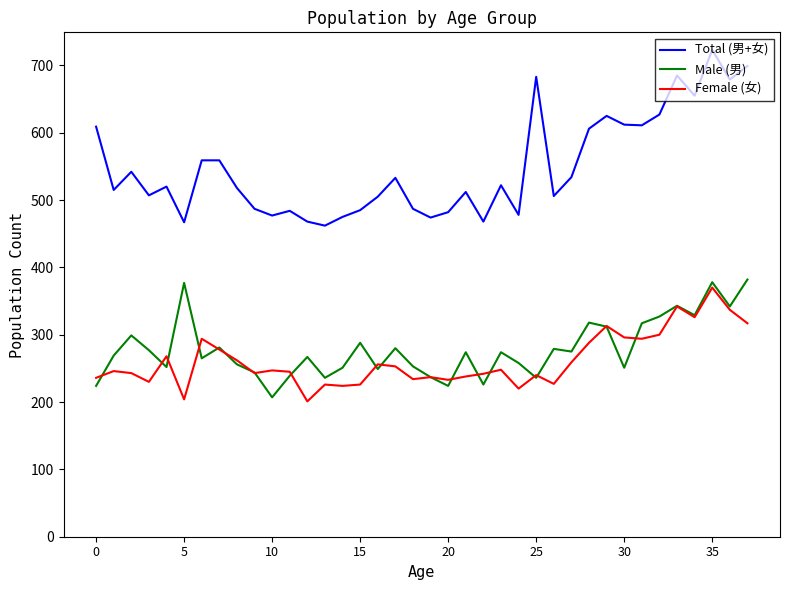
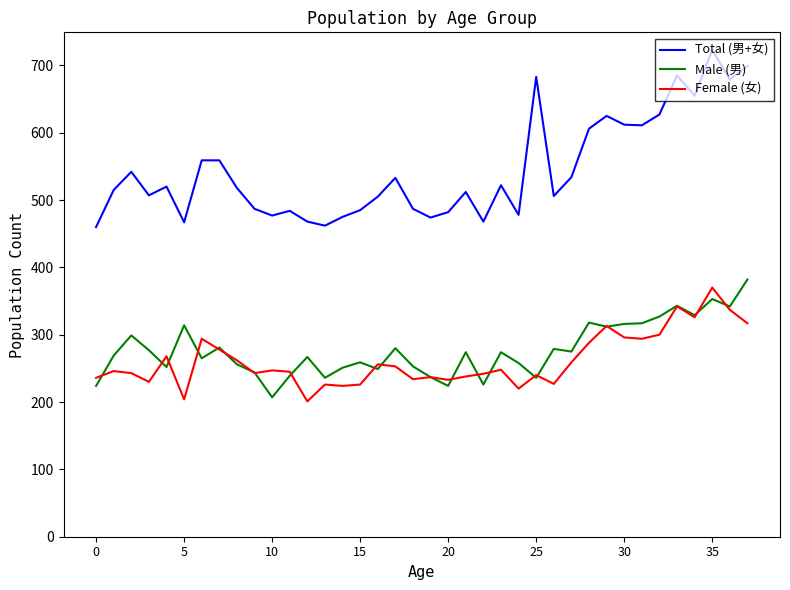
  {
    "Total (男+女)": {
-     "0": 610,
+     "0": 460,
      "5": 470,
      "10": 480,
      "15": 490,
      "20": 480,
      "25": 680,
      "30": 610
    },
    "Male (男)": {
      "0": 220,
-     "5": 380,
+     "5": 310,
      "10": 210,
-     "15": 290,
+     "15": 260,
      "20": 220,
      "25": 240,
-     "30": 250,
-     "35": 380
+     "30": 320,
+     "35": 350
    },
    "Female (女)": {
      "0": 240,
      "5": 200,
      "10": 250,
      "15": 230,
      "20": 230,
      "25": 240,
      "30": 300,
      "35": 370
    }
  }
